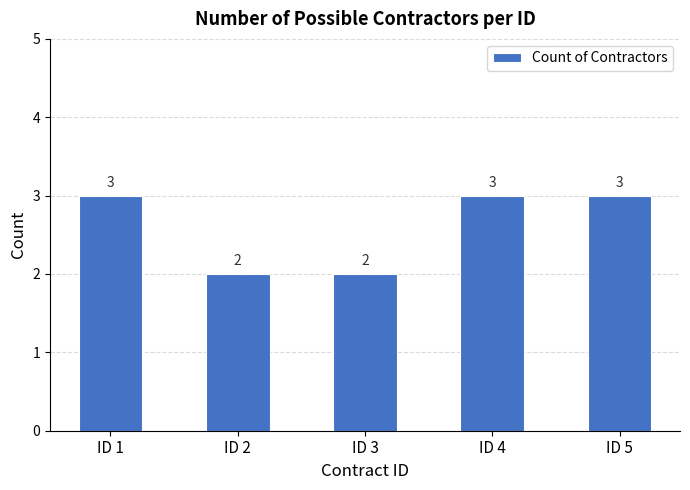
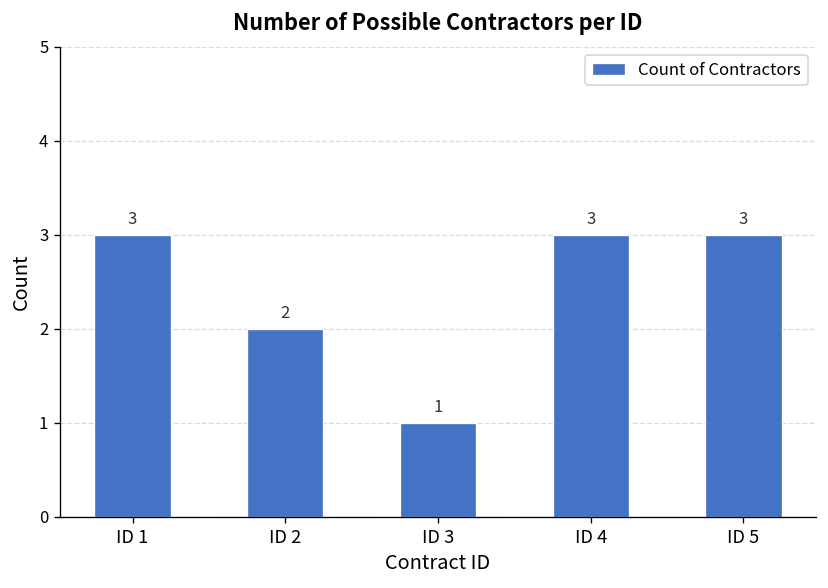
  {
    "ID 1": 3,
    "ID 2": 2,
-   "ID 3": 2,
+   "ID 3": 1,
    "ID 4": 3,
    "ID 5": 3
  }
